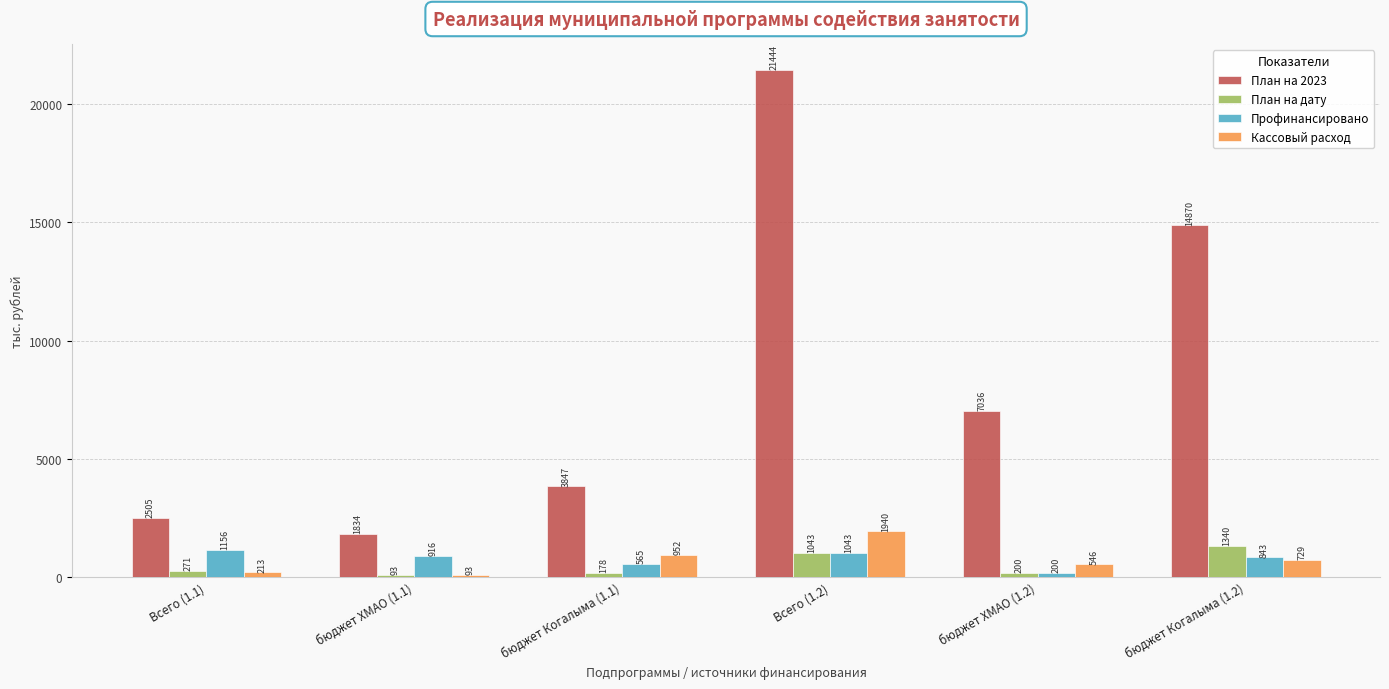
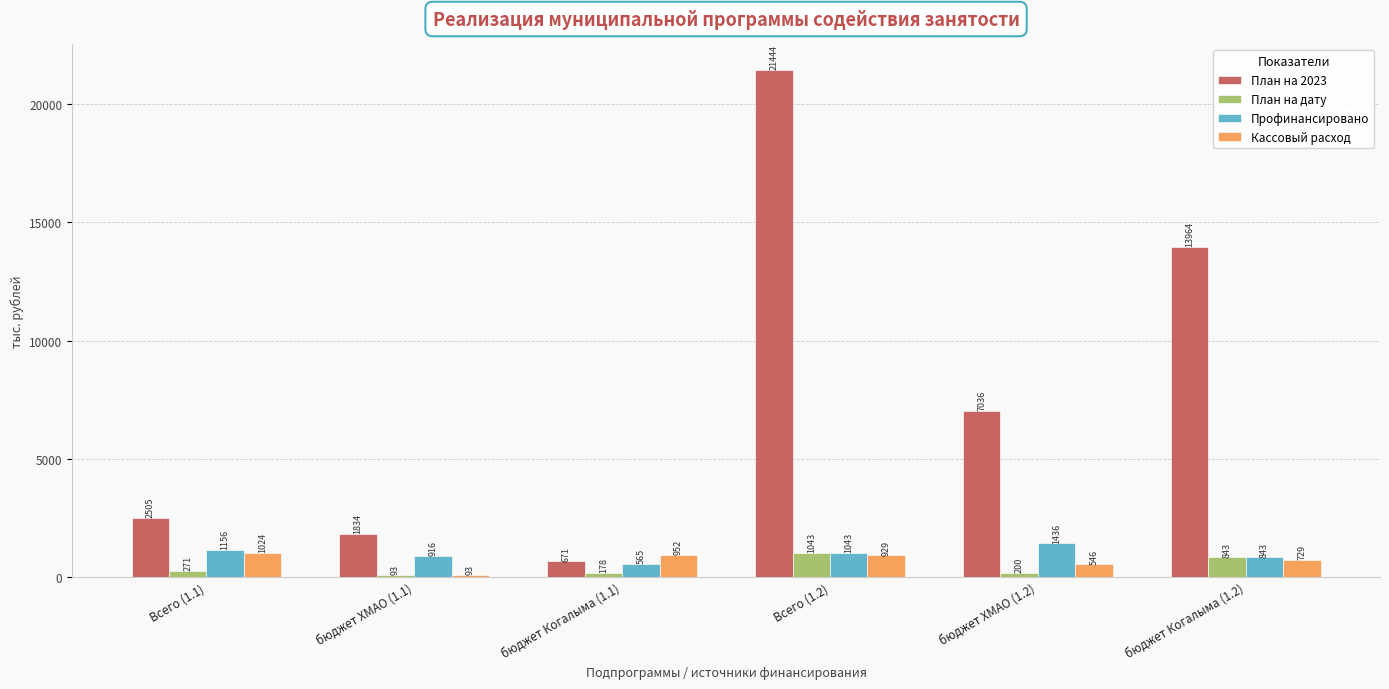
  {
    "План на 2023": {
      "Всего (1.1)": 2505,
      "бюджет ХМАО (1.1)": 1834,
-     "бюджет Когалыма (1.1)": 3847,
+     "бюджет Когалыма (1.1)": 671,
      "Всего (1.2)": 21444,
      "бюджет ХМАО (1.2)": 7036,
-     "бюджет Когалыма (1.2)": 14870
+     "бюджет Когалыма (1.2)": 13964
    },
    "План на дату": {
      "Всего (1.1)": 271,
      "бюджет ХМАО (1.1)": 93,
      "бюджет Когалыма (1.1)": 178,
      "Всего (1.2)": 1043,
      "бюджет ХМАО (1.2)": 200,
-     "бюджет Когалыма (1.2)": 1340
+     "бюджет Когалыма (1.2)": 843
    },
    "Профинансировано": {
      "Всего (1.1)": 1156,
      "бюджет ХМАО (1.1)": 916,
      "бюджет Когалыма (1.1)": 565,
      "Всего (1.2)": 1043,
-     "бюджет ХМАО (1.2)": 200,
+     "бюджет ХМАО (1.2)": 1436,
      "бюджет Когалыма (1.2)": 843
    },
    "Кассовый расход": {
-     "Всего (1.1)": 213,
+     "Всего (1.1)": 1024,
      "бюджет ХМАО (1.1)": 93,
      "бюджет Когалыма (1.1)": 952,
-     "Всего (1.2)": 1940,
+     "Всего (1.2)": 929,
      "бюджет ХМАО (1.2)": 546,
      "бюджет Когалыма (1.2)": 729
    }
  }
